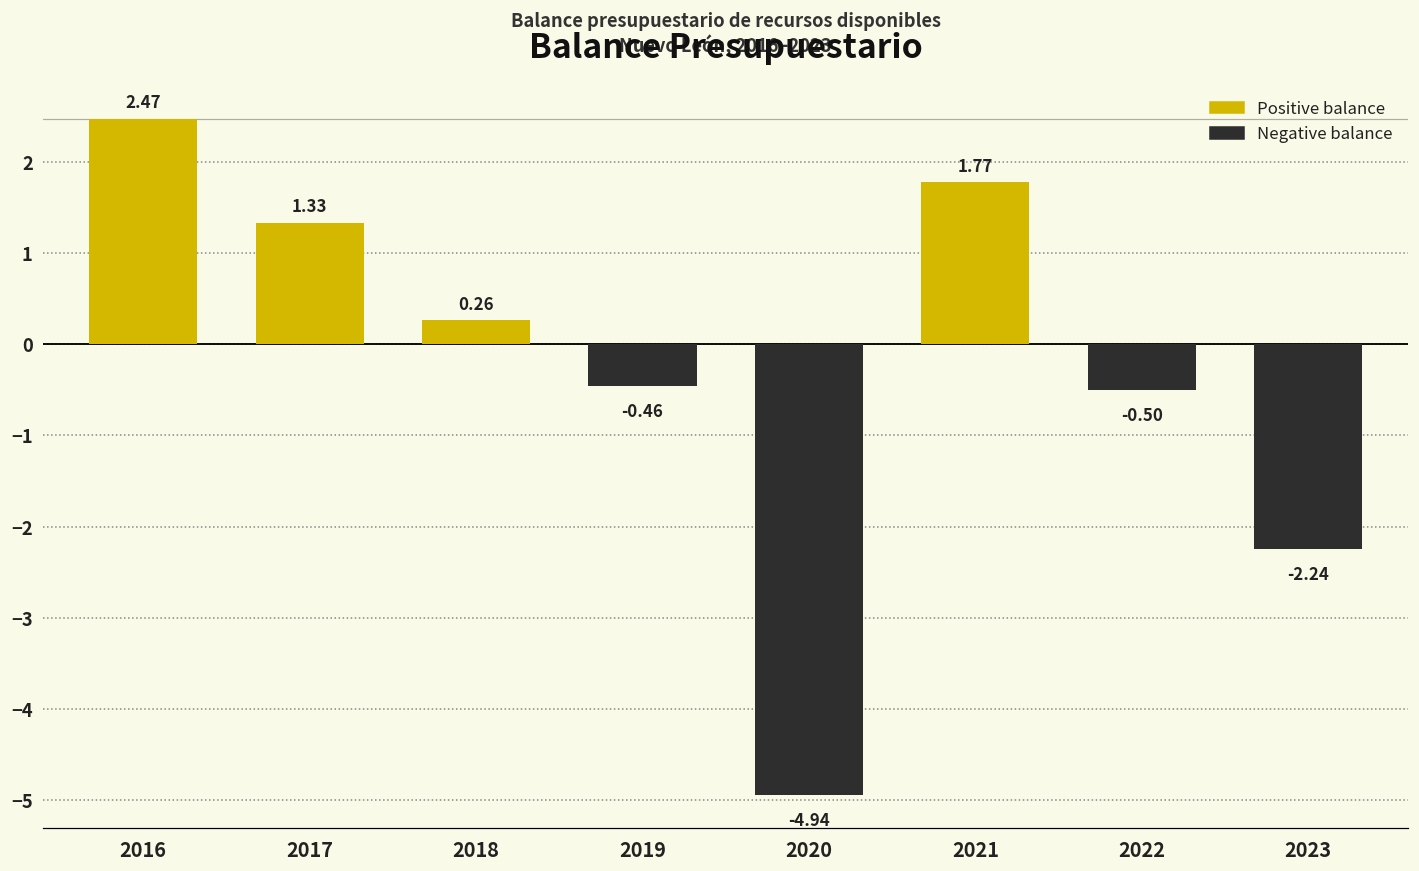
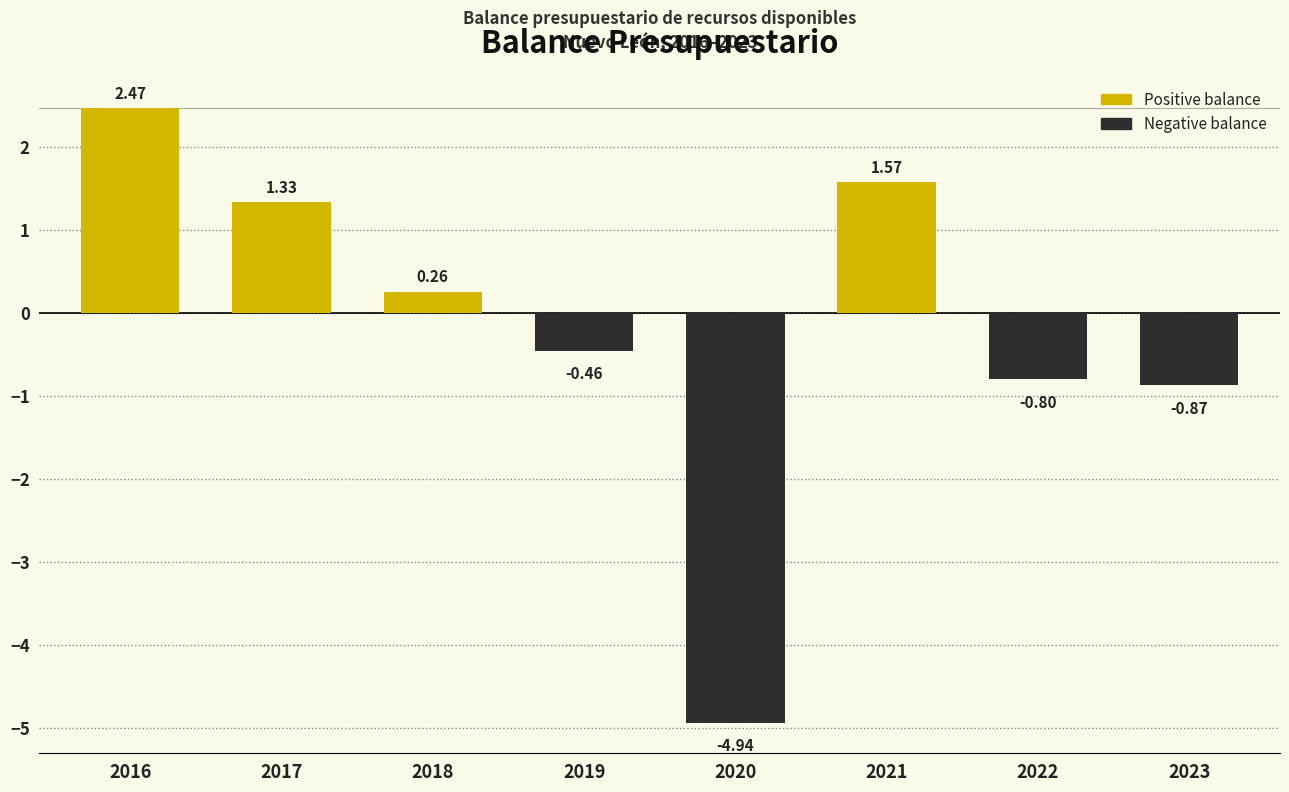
  {
    "2016": 2.47,
    "2017": 1.33,
    "2018": 0.26,
    "2019": -0.46,
    "2020": -4.94,
-   "2021": 1.77,
-   "2022": -0.50,
-   "2023": -2.24
+   "2021": 1.57,
+   "2022": -0.80,
+   "2023": -0.87
  }
